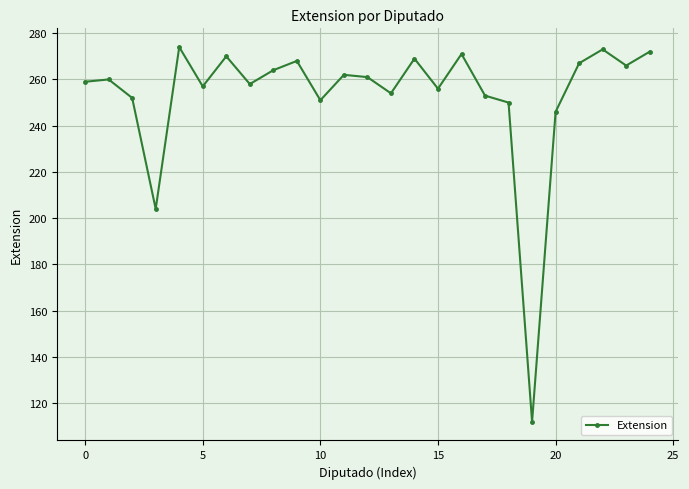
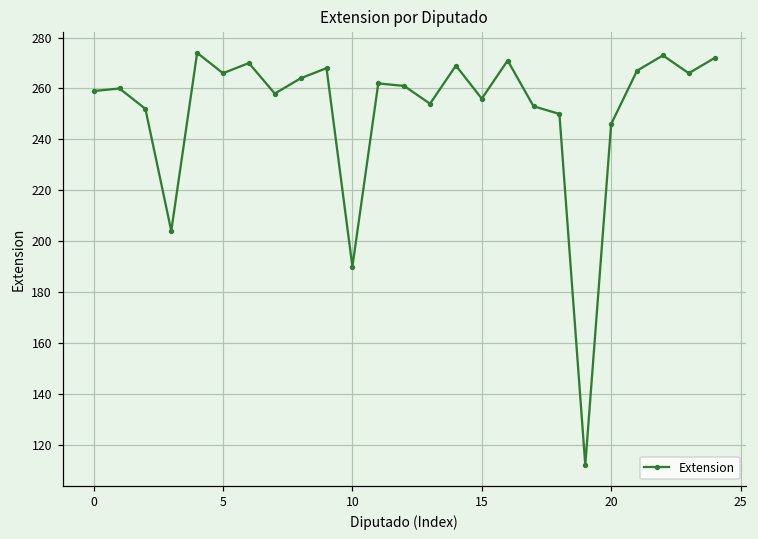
  {
    "0": 259,
-   "5": 257,
-   "10": 251,
+   "5": 266,
+   "10": 190,
    "15": 256,
    "20": 246
  }
